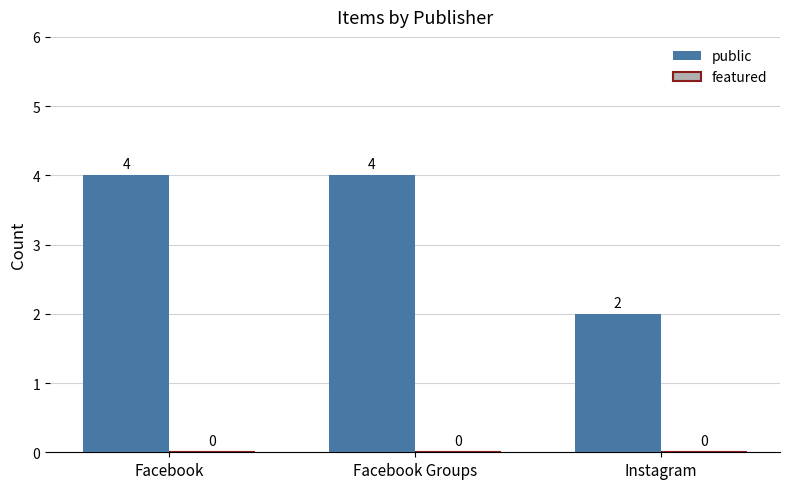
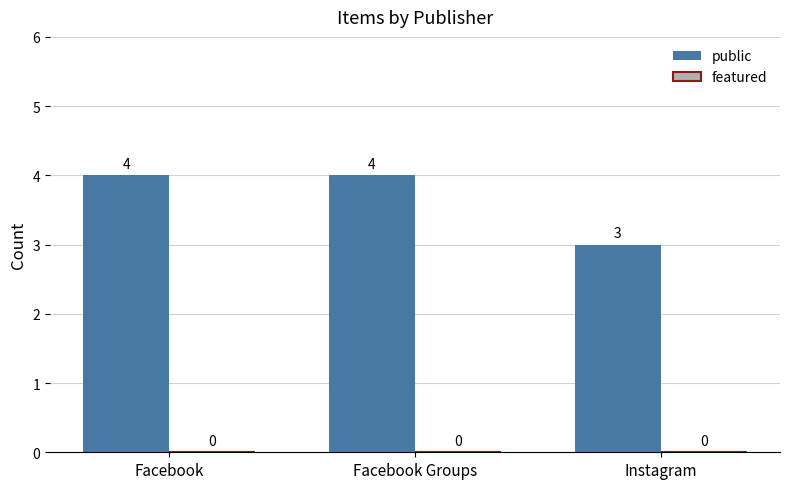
  {
    "public": {
      "Facebook": 4,
      "Facebook Groups": 4,
-     "Instagram": 2
+     "Instagram": 3
    },
    "featured": {
      "Facebook": 0,
      "Facebook Groups": 0,
      "Instagram": 0
    }
  }
